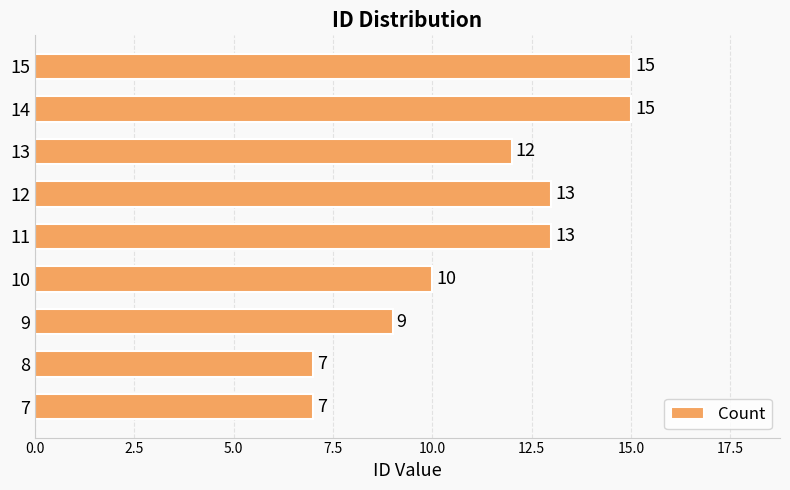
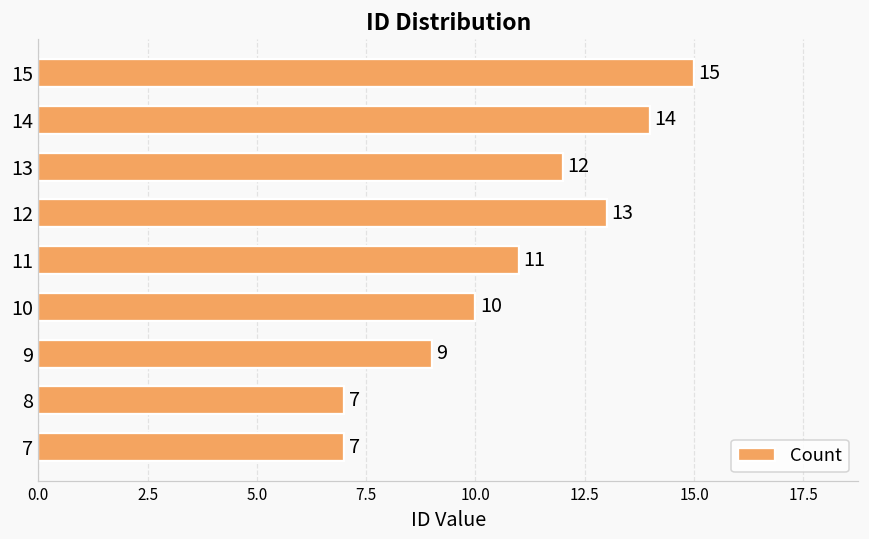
  {
    "15": 15,
-   "14": 15,
+   "14": 14,
    "13": 12,
    "12": 13,
-   "11": 13,
+   "11": 11,
    "10": 10,
    "9": 9,
    "8": 7,
    "7": 7
  }
